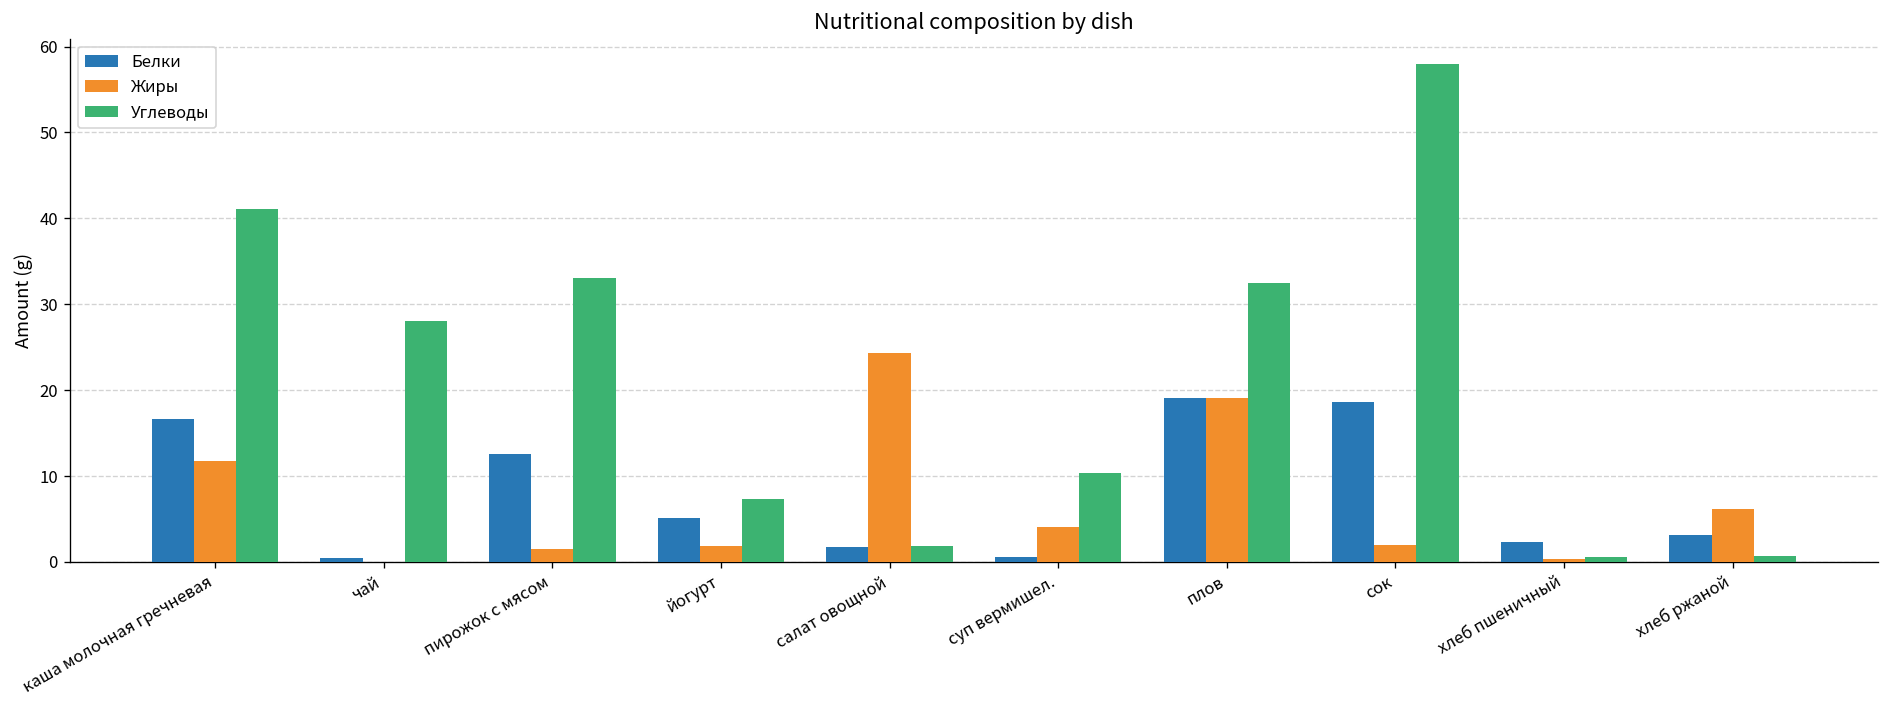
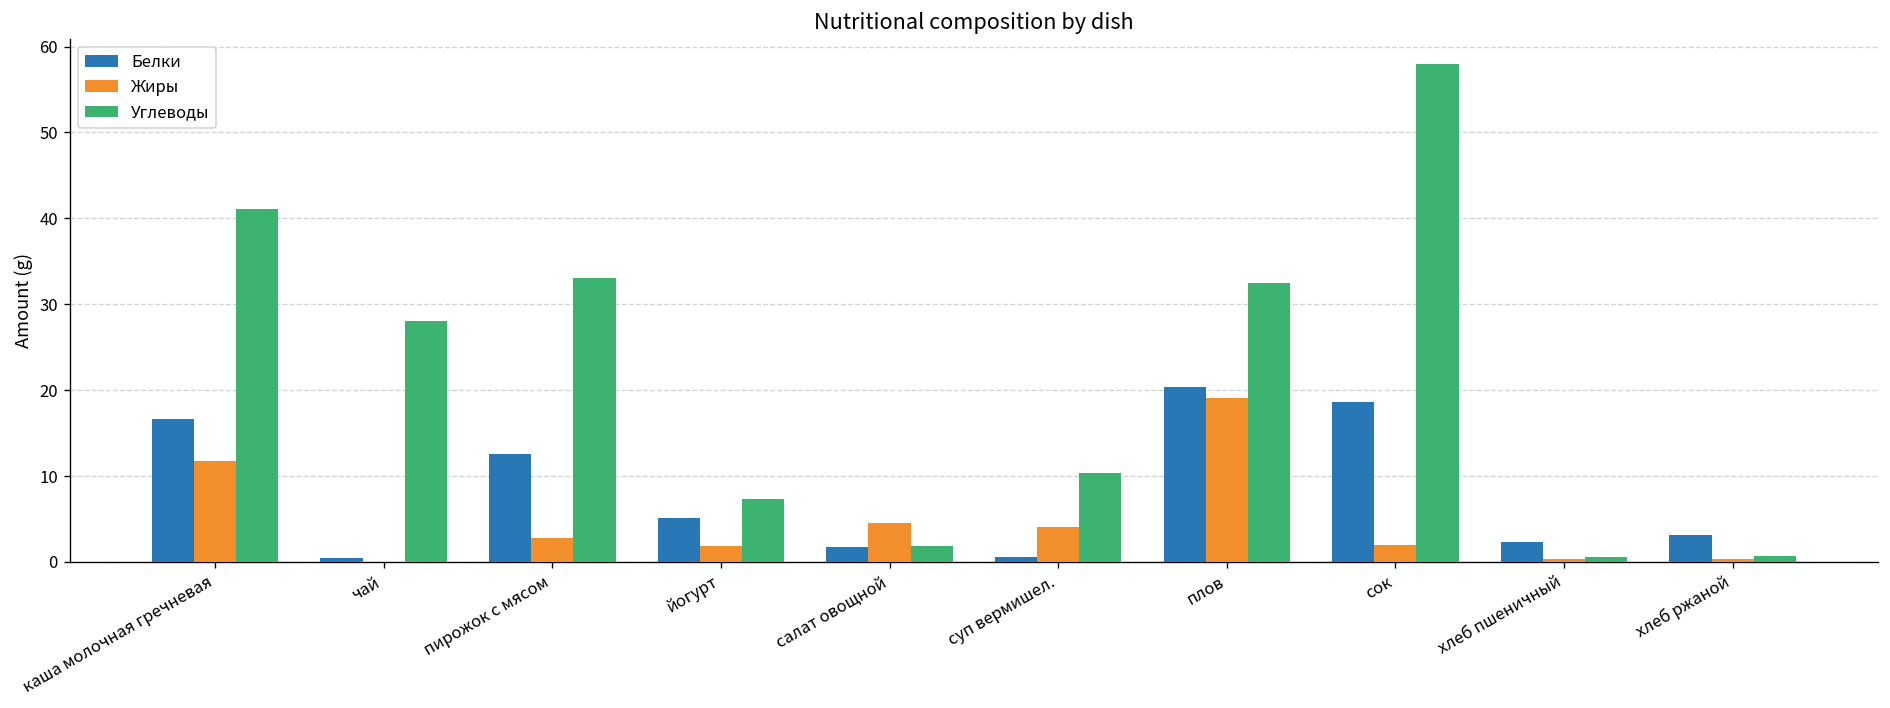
  {
    "Белки": {
      "каша молочная гречневая": 17,
      "чай": 0,
      "пирожок с мясом": 13,
      "йогурт": 5,
      "салат овощной": 2,
      "суп вермишел.": 1,
-     "плов": 19,
+     "плов": 20,
      "сок": 19,
      "хлеб пшеничный": 2,
      "хлеб ржаной": 3
    },
    "Жиры": {
      "каша молочная гречневая": 12,
      "чай": 0,
-     "пирожок с мясом": 2,
+     "пирожок с мясом": 3,
      "йогурт": 2,
-     "салат овощной": 24,
+     "салат овощной": 4,
      "суп вермишел.": 4,
      "плов": 19,
      "сок": 2,
-     "хлеб ржаной": 6
+     "хлеб ржаной": 0
    },
    "Углеводы": {
      "каша молочная гречневая": 41,
      "чай": 28,
      "пирожок с мясом": 33,
      "йогурт": 7,
      "салат овощной": 2,
      "суп вермишел.": 10,
      "плов": 33,
      "сок": 58,
      "хлеб пшеничный": 1,
      "хлеб ржаной": 1
    }
  }
